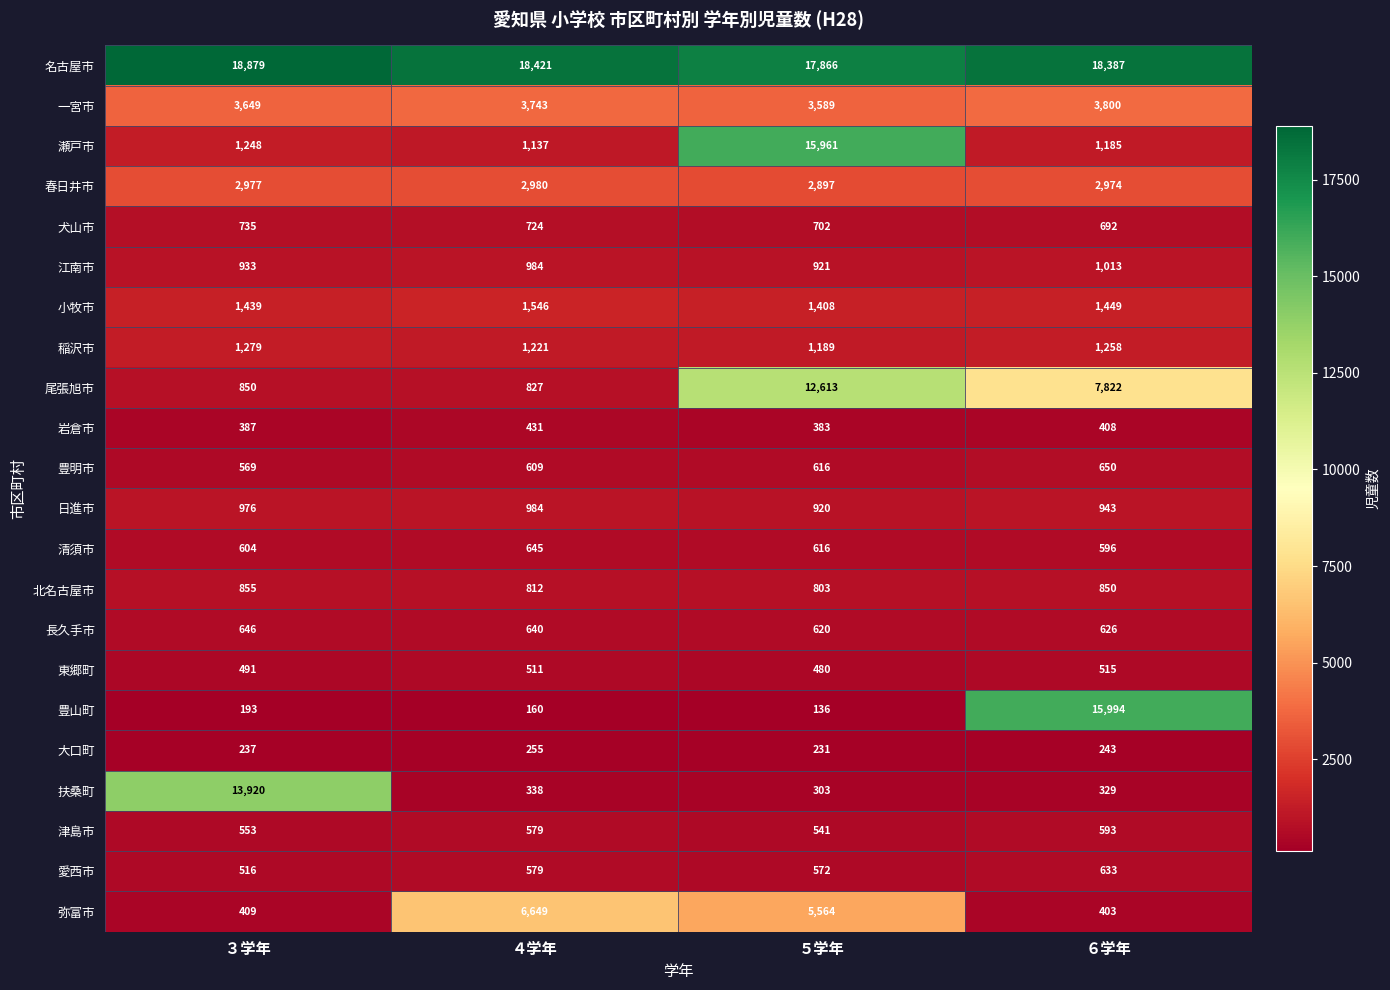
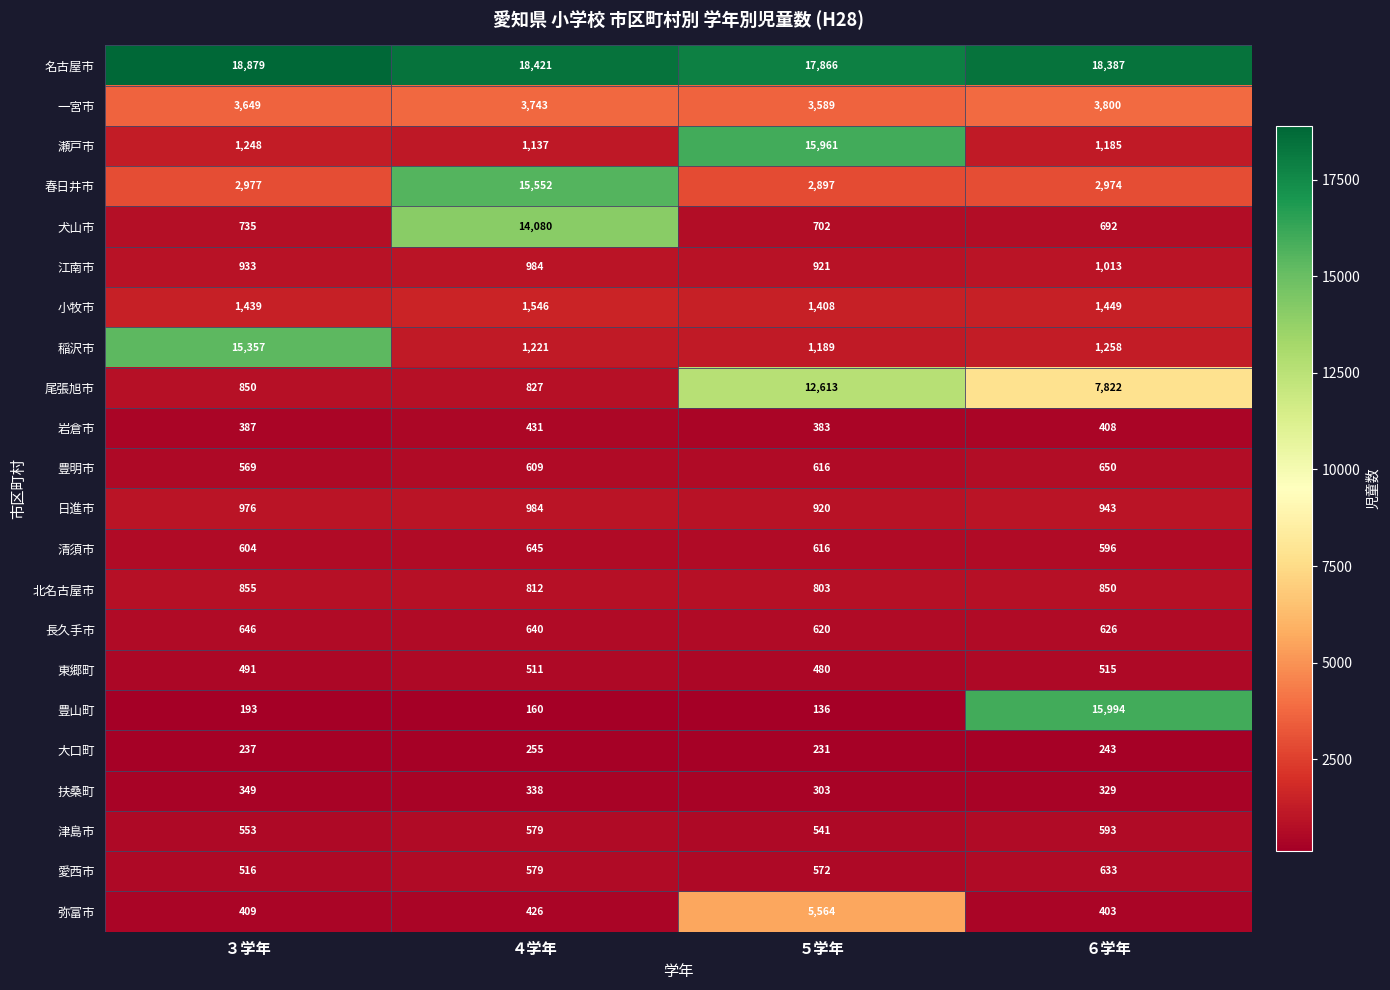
  {
    "名古屋市": {
      "３学年": "18,879",
      "４学年": "18,421",
      "５学年": "17,866",
      "６学年": "18,387"
    },
    "一宮市": {
      "３学年": "3,649",
      "４学年": "3,743",
      "５学年": "3,589",
      "６学年": "3,800"
    },
    "瀬戸市": {
      "３学年": "1,248",
      "４学年": "1,137",
      "５学年": "15,961",
      "６学年": "1,185"
    },
    "春日井市": {
      "３学年": "2,977",
-     "４学年": "2,980",
+     "４学年": "15,552",
      "５学年": "2,897",
      "６学年": "2,974"
    },
    "犬山市": {
      "３学年": "735",
-     "４学年": "724",
+     "４学年": "14,080",
      "５学年": "702",
      "６学年": "692"
    },
    "江南市": {
      "３学年": "933",
      "４学年": "984",
      "５学年": "921",
      "６学年": "1,013"
    },
    "小牧市": {
      "３学年": "1,439",
      "４学年": "1,546",
      "５学年": "1,408",
      "６学年": "1,449"
    },
    "稲沢市": {
-     "３学年": "1,279",
+     "３学年": "15,357",
      "４学年": "1,221",
      "５学年": "1,189",
      "６学年": "1,258"
    },
    "尾張旭市": {
      "３学年": "850",
      "４学年": "827",
      "５学年": "12,613",
      "６学年": "7,822"
    },
    "岩倉市": {
      "３学年": "387",
      "４学年": "431",
      "５学年": "383",
      "６学年": "408"
    },
    "豊明市": {
      "３学年": "569",
      "４学年": "609",
      "５学年": "616",
      "６学年": "650"
    },
    "日進市": {
      "３学年": "976",
      "４学年": "984",
      "５学年": "920",
      "６学年": "943"
    },
    "清須市": {
      "３学年": "604",
      "４学年": "645",
      "５学年": "616",
      "６学年": "596"
    },
    "北名古屋市": {
      "３学年": "855",
      "４学年": "812",
      "５学年": "803",
      "６学年": "850"
    },
    "長久手市": {
      "３学年": "646",
      "４学年": "640",
      "５学年": "620",
      "６学年": "626"
    },
    "東郷町": {
      "３学年": "491",
      "４学年": "511",
      "５学年": "480",
      "６学年": "515"
    },
    "豊山町": {
      "３学年": "193",
      "４学年": "160",
      "５学年": "136",
      "６学年": "15,994"
    },
    "大口町": {
      "３学年": "237",
      "４学年": "255",
      "５学年": "231",
      "６学年": "243"
    },
    "扶桑町": {
-     "３学年": "13,920",
+     "３学年": "349",
      "４学年": "338",
      "５学年": "303",
      "６学年": "329"
    },
    "津島市": {
      "３学年": "553",
      "４学年": "579",
      "５学年": "541",
      "６学年": "593"
    },
    "愛西市": {
      "３学年": "516",
      "４学年": "579",
      "５学年": "572",
      "６学年": "633"
    },
    "弥富市": {
      "３学年": "409",
-     "４学年": "6,649",
+     "４学年": "426",
      "５学年": "5,564",
      "６学年": "403"
    }
  }
